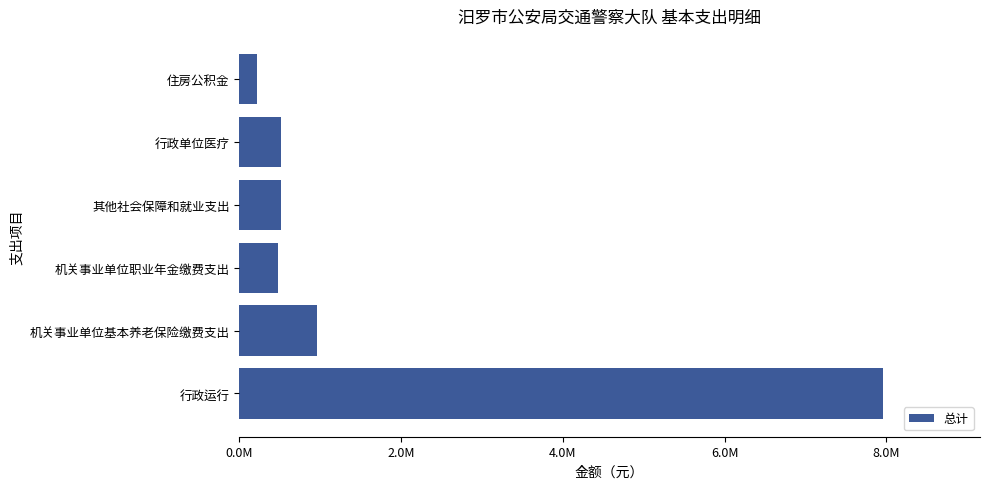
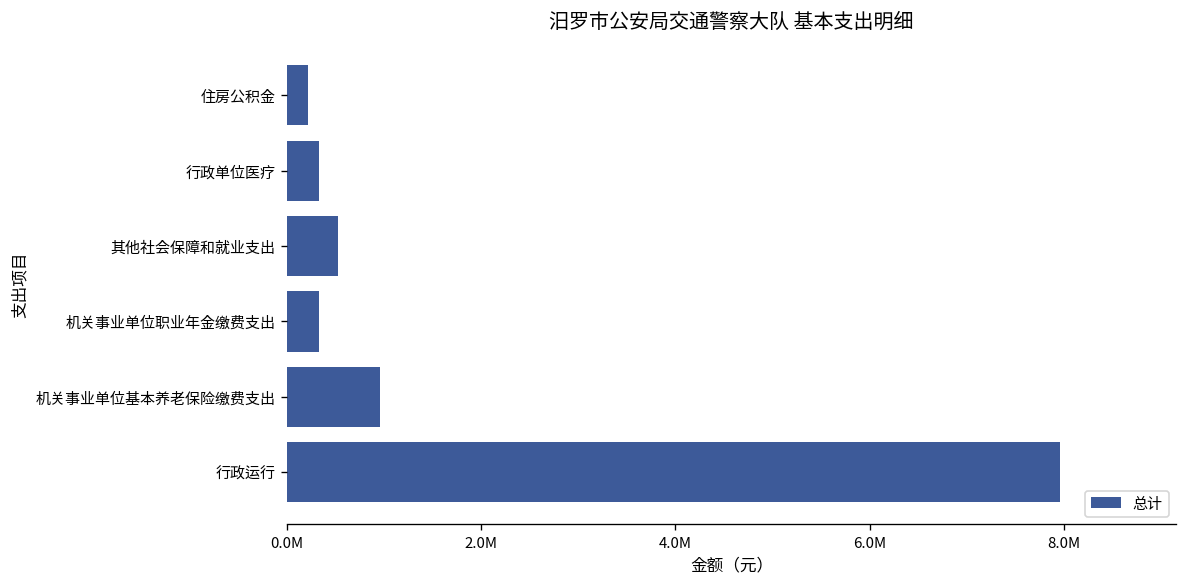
  {
    "住房公积金": 200000,
-   "行政单位医疗": 500000,
+   "行政单位医疗": 300000,
    "其他社会保障和就业支出": 500000,
-   "机关事业单位职业年金缴费支出": 500000,
+   "机关事业单位职业年金缴费支出": 300000,
    "机关事业单位基本养老保险缴费支出": 1000000,
    "行政运行": 8000000
  }
